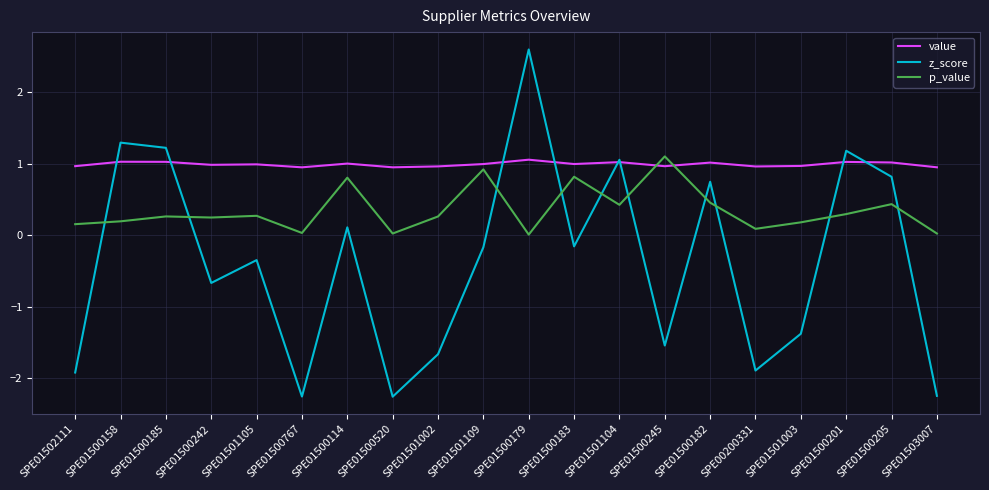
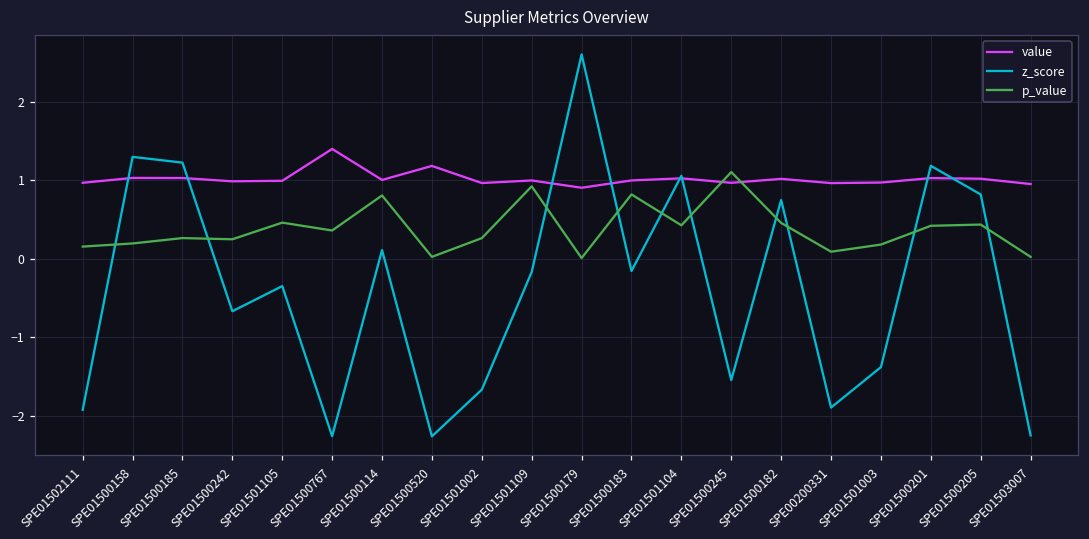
  {
    "value": {
      "SPE01502111": 1.0,
      "SPE01500158": 1.0,
      "SPE01500185": 1.0,
      "SPE01500242": 1.0,
      "SPE01501105": 1.0,
-     "SPE01500767": 1.0,
+     "SPE01500767": 1.4,
      "SPE01500114": 1.0,
-     "SPE01500520": 1.0,
+     "SPE01500520": 1.2,
      "SPE01501002": 1.0,
      "SPE01501109": 1.0,
-     "SPE01500179": 1.1,
+     "SPE01500179": 0.9,
      "SPE01500183": 1.0,
      "SPE01500245": 1.0,
      "SPE01500182": 1.0,
      "SPE00200331": 1.0,
      "SPE01501003": 1.0,
      "SPE01500201": 1.0,
      "SPE01500205": 1.0,
      "SPE01503007": 1.0
    },
    "z_score": {
      "SPE01502111": -1.9,
      "SPE01500158": 1.3,
      "SPE01500185": 1.2,
      "SPE01500242": -0.7,
      "SPE01501105": -0.3,
      "SPE01500767": -2.3,
      "SPE01500114": 0.1,
      "SPE01500520": -2.3,
      "SPE01501002": -1.7,
      "SPE01501109": -0.2,
      "SPE01500179": 2.6,
      "SPE01500183": -0.2,
      "SPE01500245": -1.5,
      "SPE01500182": 0.7,
      "SPE00200331": -1.9,
      "SPE01501003": -1.4,
      "SPE01500201": 1.2,
      "SPE01500205": 0.8,
      "SPE01503007": -2.2
    },
    "p_value": {
      "SPE01502111": 0.2,
      "SPE01500158": 0.2,
      "SPE01500185": 0.3,
      "SPE01500242": 0.2,
-     "SPE01501105": 0.3,
-     "SPE01500767": 0.0,
+     "SPE01501105": 0.5,
+     "SPE01500767": 0.4,
      "SPE01500114": 0.8,
      "SPE01500520": 0.0,
      "SPE01501002": 0.3,
      "SPE01501109": 0.9,
      "SPE01500179": 0.0,
      "SPE01500183": 0.8,
      "SPE01501104": 0.4,
      "SPE01500245": 1.1,
      "SPE01500182": 0.5,
      "SPE00200331": 0.1,
      "SPE01501003": 0.2,
-     "SPE01500201": 0.3,
+     "SPE01500201": 0.4,
      "SPE01500205": 0.4,
      "SPE01503007": 0.0
    }
  }
